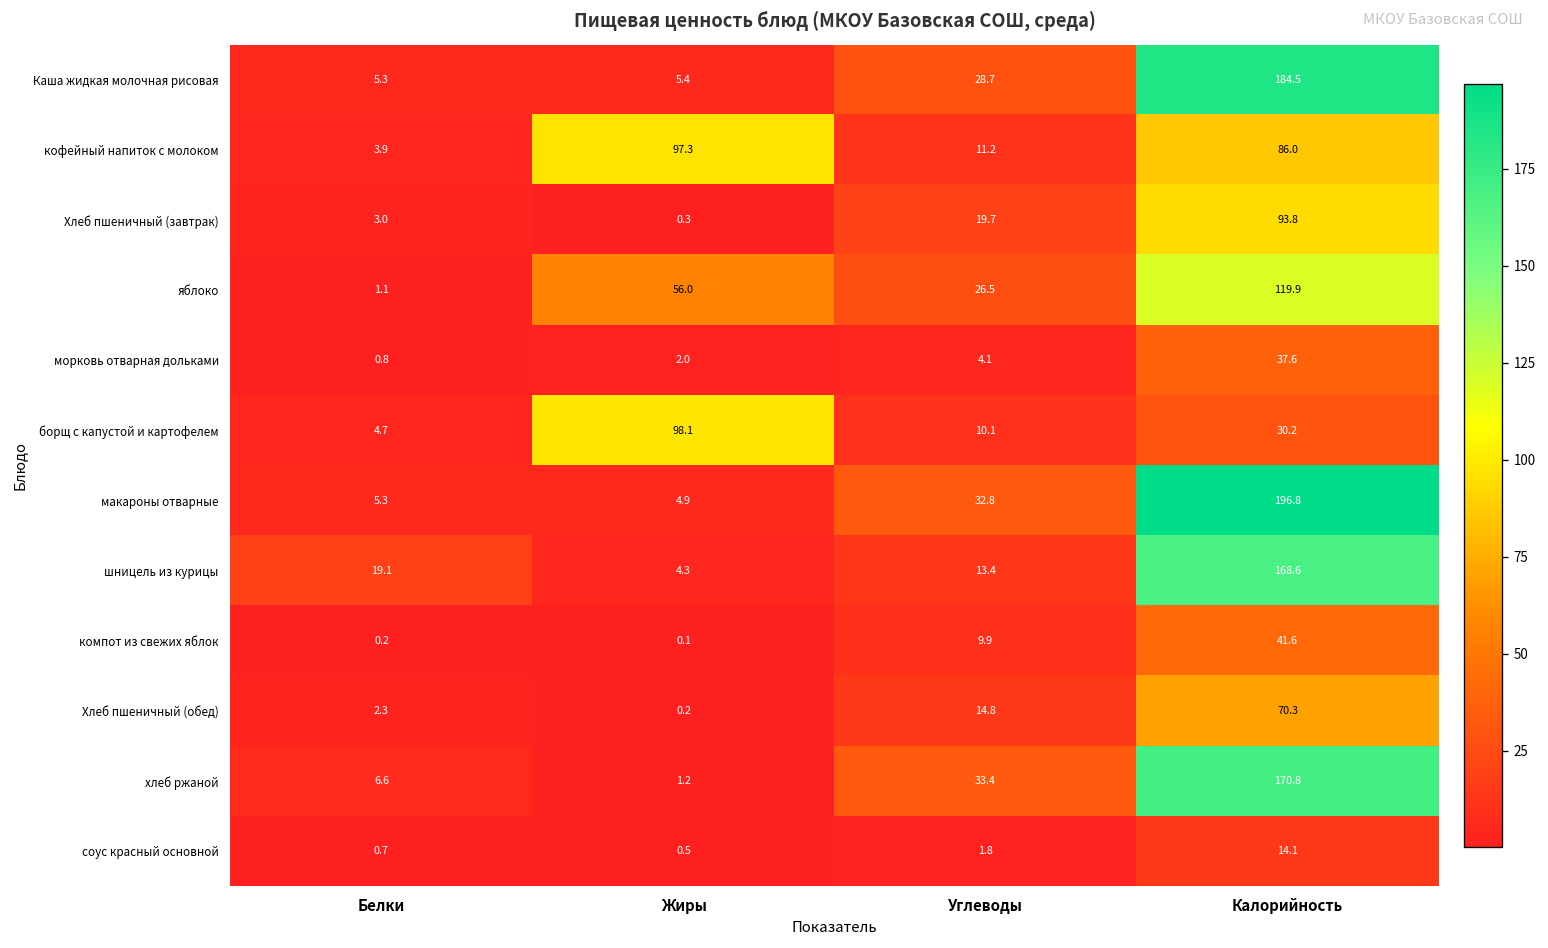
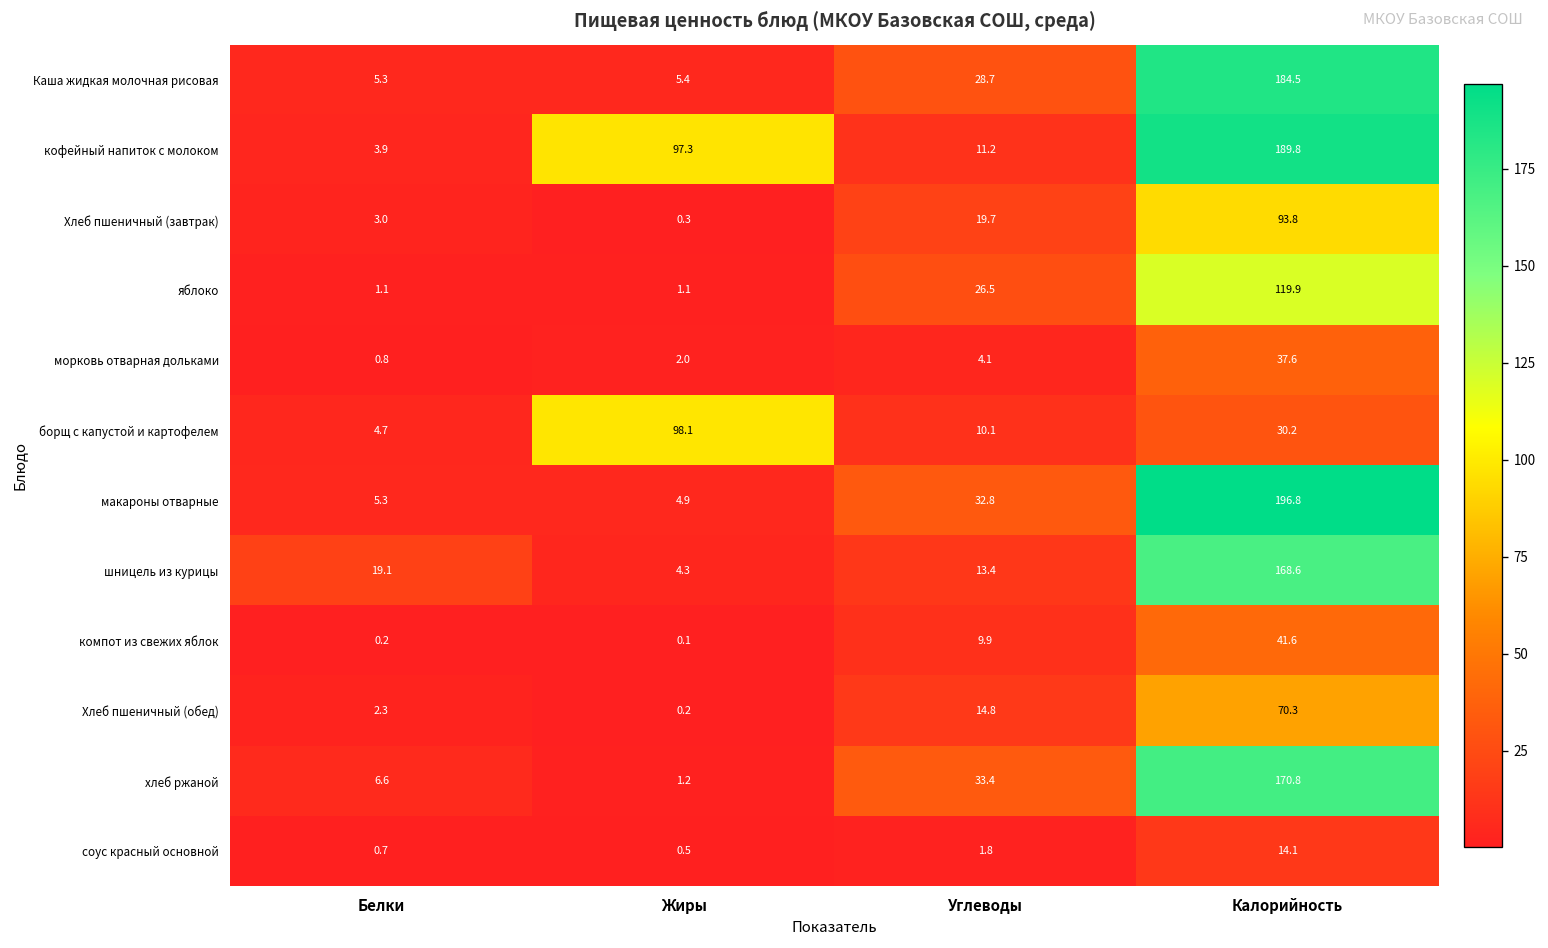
  {
    "Каша жидкая молочная рисовая": {
      "Белки": 5.3,
      "Жиры": 5.4,
      "Углеводы": 28.7,
      "Калорийность": 184.5
    },
    "кофейный напиток с молоком": {
      "Белки": 3.9,
      "Жиры": 97.3,
      "Углеводы": 11.2,
-     "Калорийность": 86.0
+     "Калорийность": 189.8
    },
    "Хлеб пшеничный (завтрак)": {
      "Белки": 3.0,
      "Жиры": 0.3,
      "Углеводы": 19.7,
      "Калорийность": 93.8
    },
    "яблоко": {
      "Белки": 1.1,
-     "Жиры": 56.0,
+     "Жиры": 1.1,
      "Углеводы": 26.5,
      "Калорийность": 119.9
    },
    "морковь отварная дольками": {
      "Белки": 0.8,
      "Жиры": 2.0,
      "Углеводы": 4.1,
      "Калорийность": 37.6
    },
    "борщ с капустой и картофелем": {
      "Белки": 4.7,
      "Жиры": 98.1,
      "Углеводы": 10.1,
      "Калорийность": 30.2
    },
    "макароны отварные": {
      "Белки": 5.3,
      "Жиры": 4.9,
      "Углеводы": 32.8,
      "Калорийность": 196.8
    },
    "шницель из курицы": {
      "Белки": 19.1,
      "Жиры": 4.3,
      "Углеводы": 13.4,
      "Калорийность": 168.6
    },
    "компот из свежих яблок": {
      "Белки": 0.2,
      "Жиры": 0.1,
      "Углеводы": 9.9,
      "Калорийность": 41.6
    },
    "Хлеб пшеничный (обед)": {
      "Белки": 2.3,
      "Жиры": 0.2,
      "Углеводы": 14.8,
      "Калорийность": 70.3
    },
    "хлеб ржаной": {
      "Белки": 6.6,
      "Жиры": 1.2,
      "Углеводы": 33.4,
      "Калорийность": 170.8
    },
    "соус красный основной": {
      "Белки": 0.7,
      "Жиры": 0.5,
      "Углеводы": 1.8,
      "Калорийность": 14.1
    }
  }
